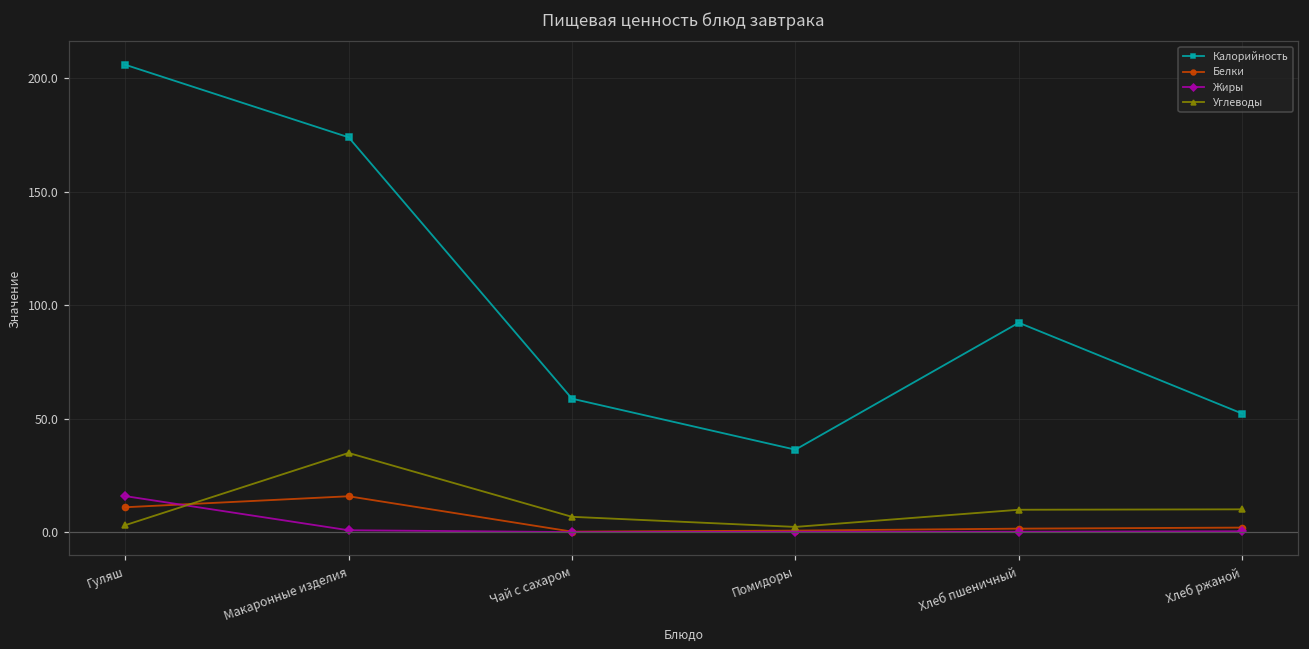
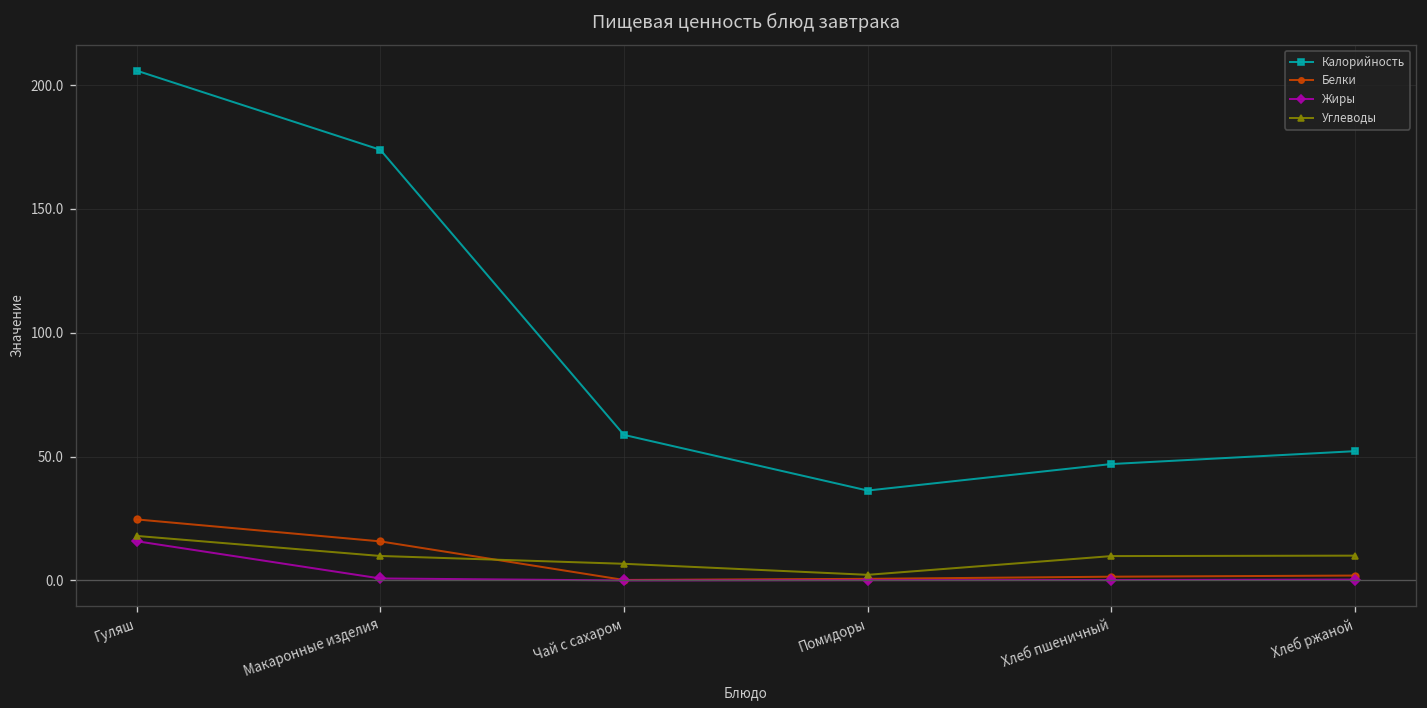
  {
    "Калорийность": {
      "Гуляш": 206,
      "Макаронные изделия": 174,
      "Чай с сахаром": 59,
      "Помидоры": 36,
-     "Хлеб пшеничный": 92,
+     "Хлеб пшеничный": 47,
      "Хлеб ржаной": 52
    },
    "Белки": {
-     "Гуляш": 11,
+     "Гуляш": 25,
      "Макаронные изделия": 16,
      "Хлеб пшеничный": 2,
      "Хлеб ржаной": 2
    },
    "Жиры": {
      "Гуляш": 16,
      "Макаронные изделия": 1,
      "Хлеб пшеничный": 0,
      "Хлеб ржаной": 0
    },
    "Углеводы": {
-     "Гуляш": 3,
-     "Макаронные изделия": 35,
+     "Гуляш": 18,
+     "Макаронные изделия": 10,
      "Чай с сахаром": 7,
      "Помидоры": 2,
      "Хлеб пшеничный": 10,
      "Хлеб ржаной": 10
    }
  }
